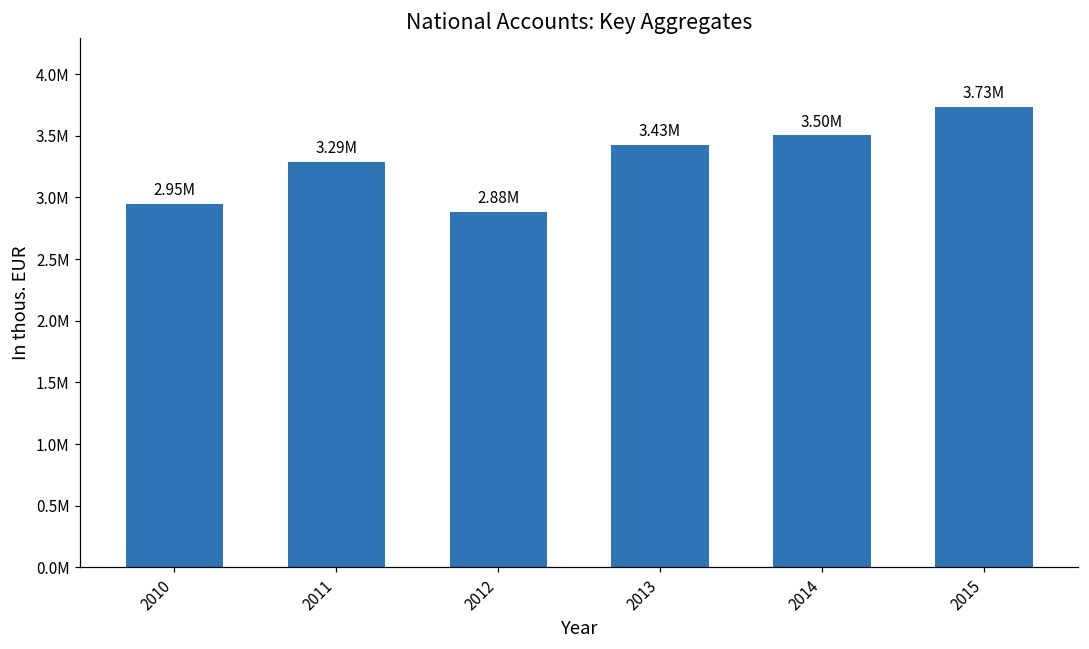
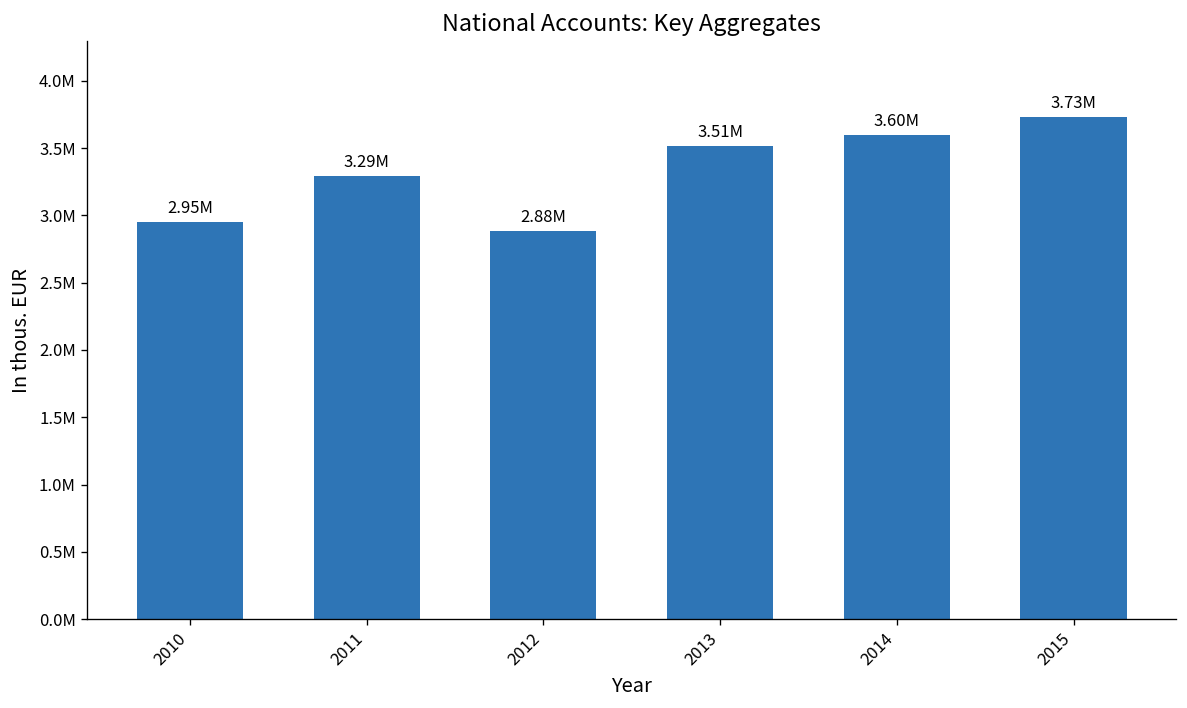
  {
    "2010": "2.95M",
    "2011": "3.29M",
    "2012": "2.88M",
-   "2013": "3.43M",
-   "2014": "3.50M",
+   "2013": "3.51M",
+   "2014": "3.60M",
    "2015": "3.73M"
  }
